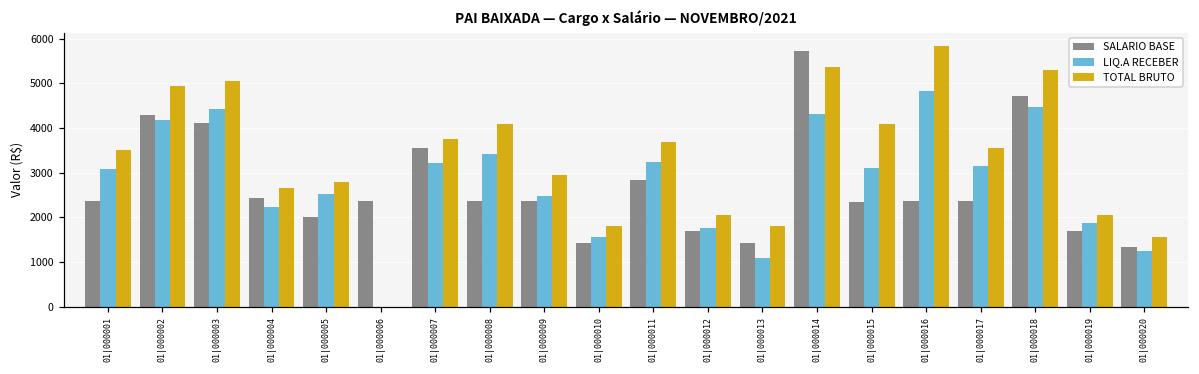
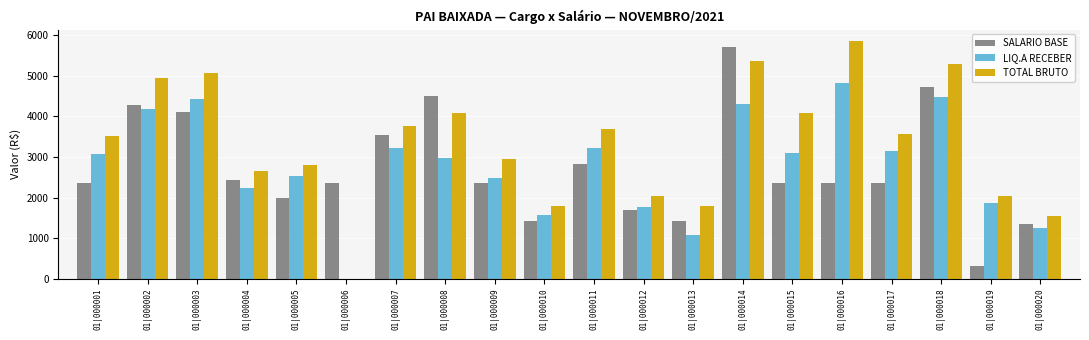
  {
    "SALARIO BASE": {
      "01|000001": 2400,
      "01|000002": 4300,
      "01|000003": 4100,
      "01|000004": 2400,
      "01|000005": 2000,
      "01|000006": 2400,
      "01|000007": 3500,
-     "01|000008": 2400,
+     "01|000008": 4500,
      "01|000009": 2400,
      "01|000010": 1400,
      "01|000011": 2800,
      "01|000012": 1700,
      "01|000013": 1400,
      "01|000014": 5700,
      "01|000015": 2400,
      "01|000016": 2400,
      "01|000017": 2400,
      "01|000018": 4700,
-     "01|000019": 1700,
+     "01|000019": 300,
      "01|000020": 1300
    },
    "LIQ.A RECEBER": {
      "01|000001": 3100,
      "01|000002": 4200,
      "01|000003": 4400,
      "01|000004": 2200,
      "01|000005": 2500,
      "01|000006": 0,
      "01|000007": 3200,
-     "01|000008": 3400,
+     "01|000008": 3000,
      "01|000009": 2500,
      "01|000010": 1600,
      "01|000011": 3200,
      "01|000012": 1800,
      "01|000013": 1100,
      "01|000014": 4300,
      "01|000015": 3100,
      "01|000016": 4800,
      "01|000017": 3100,
      "01|000018": 4500,
      "01|000019": 1900,
      "01|000020": 1200
    },
    "TOTAL BRUTO": {
      "01|000001": 3500,
      "01|000002": 4900,
      "01|000003": 5100,
      "01|000004": 2700,
      "01|000005": 2800,
      "01|000006": 0,
      "01|000007": 3800,
      "01|000008": 4100,
      "01|000009": 2900,
      "01|000010": 1800,
      "01|000011": 3700,
      "01|000012": 2000,
      "01|000013": 1800,
      "01|000014": 5400,
      "01|000015": 4100,
      "01|000016": 5800,
      "01|000017": 3600,
      "01|000018": 5300,
      "01|000019": 2000,
      "01|000020": 1600
    }
  }
